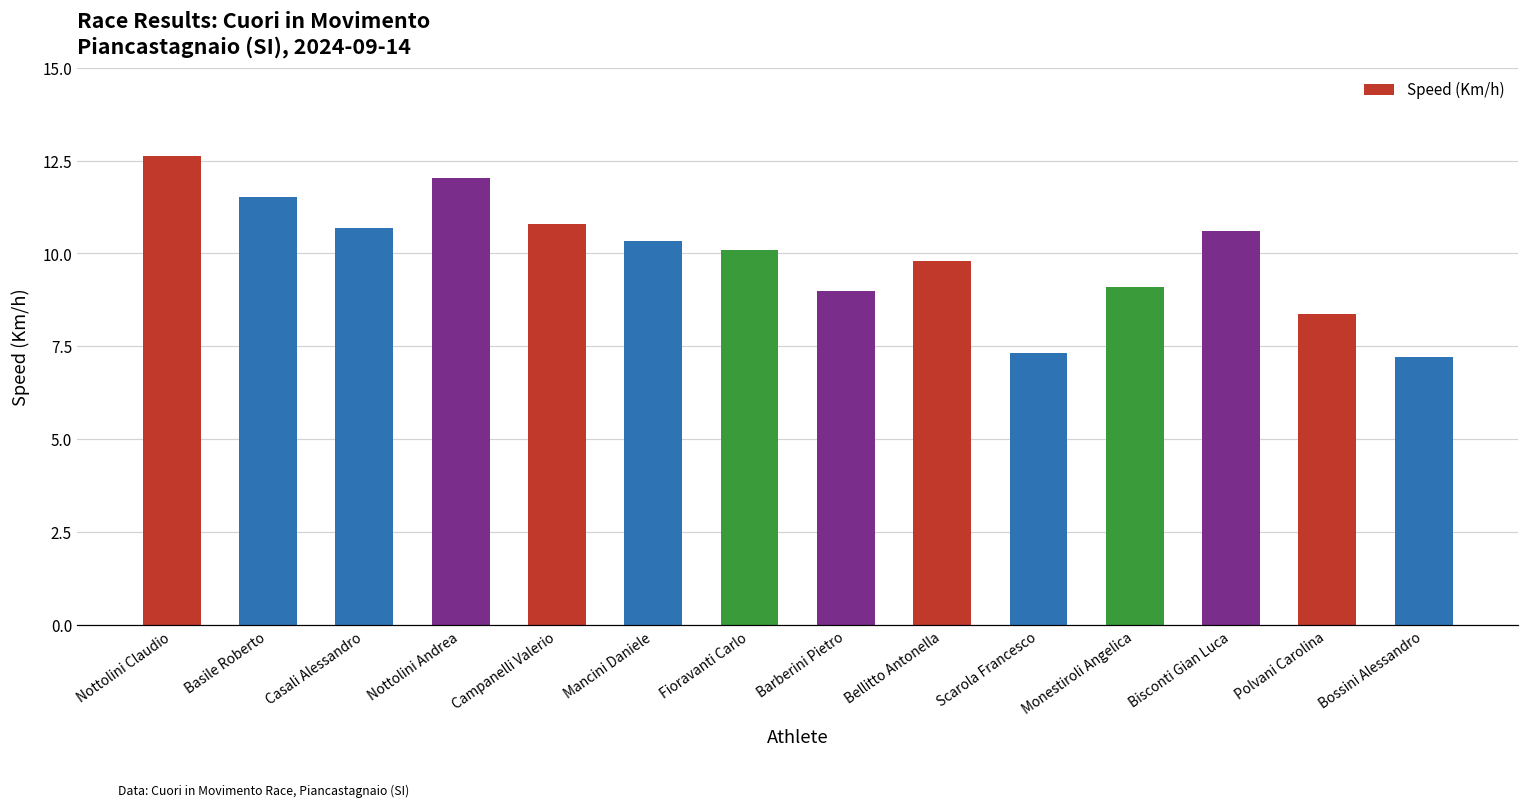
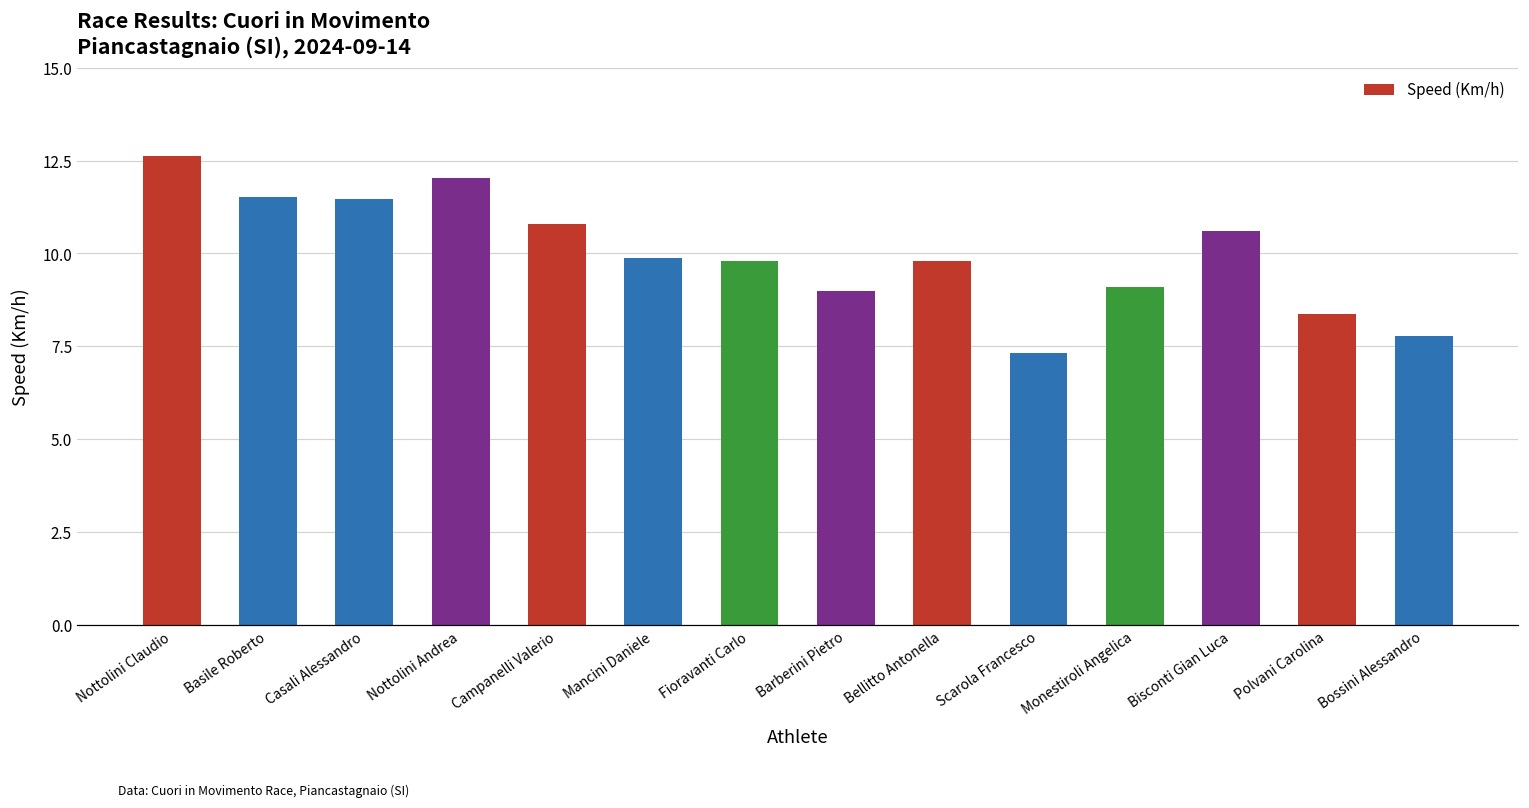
  {
    "Nottolini Claudio": 12.6,
    "Basile Roberto": 11.5,
-   "Casali Alessandro": 10.7,
+   "Casali Alessandro": 11.5,
    "Nottolini Andrea": 12.0,
    "Campanelli Valerio": 10.8,
-   "Mancini Daniele": 10.3,
-   "Fioravanti Carlo": 10.1,
+   "Mancini Daniele": 9.9,
+   "Fioravanti Carlo": 9.8,
    "Barberini Pietro": 9.0,
    "Bellitto Antonella": 9.8,
    "Scarola Francesco": 7.3,
    "Monestiroli Angelica": 9.1,
    "Bisconti Gian Luca": 10.6,
    "Polvani Carolina": 8.4,
-   "Bossini Alessandro": 7.2
+   "Bossini Alessandro": 7.8
  }
